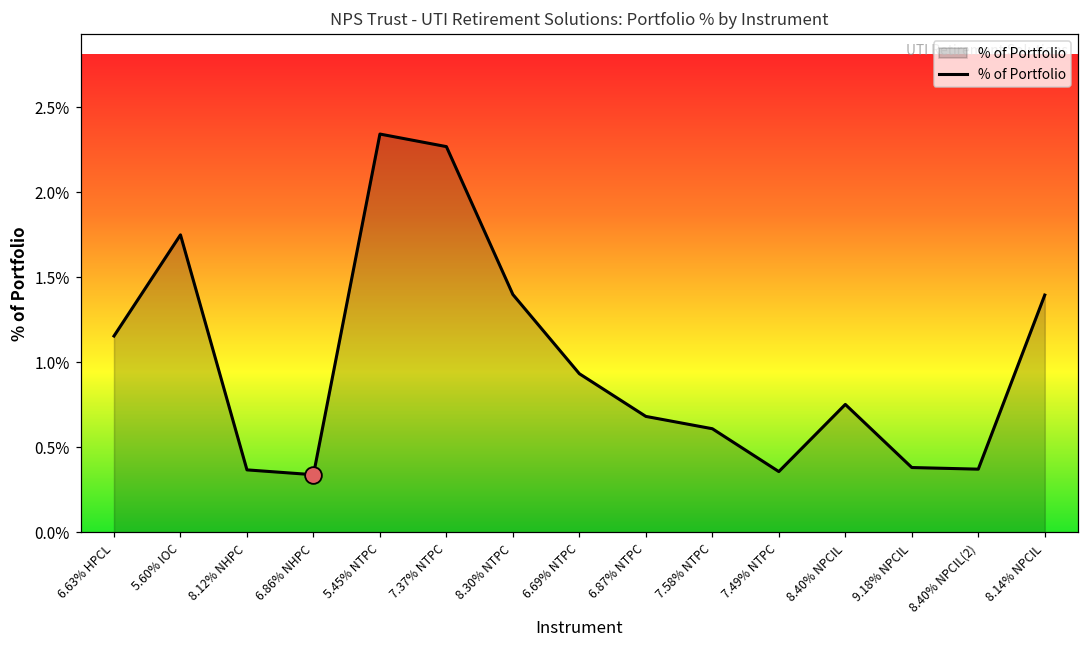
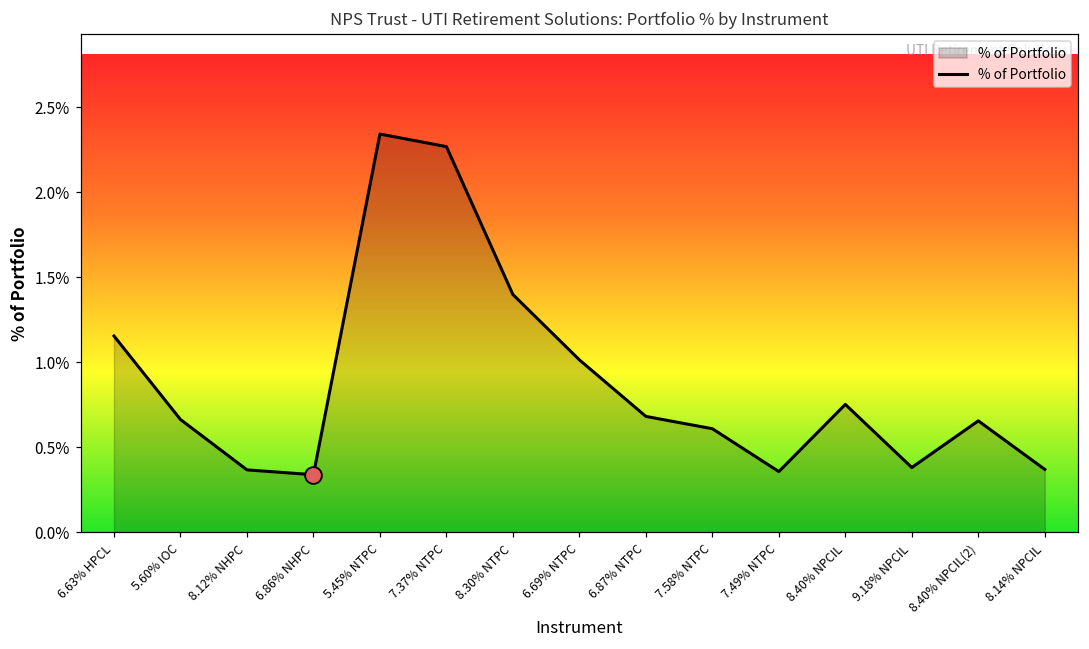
  {
    "% of Portfolio": {
      "6.63% HPCL": "1.16%",
-     "5.60% IOC": "1.75%",
+     "5.60% IOC": "0.66%",
      "8.12% NHPC": "0.37%",
      "5.45% NTPC": "2.34%",
      "7.37% NTPC": "2.27%",
      "8.30% NTPC": "1.40%",
-     "6.69% NTPC": "0.93%",
+     "6.69% NTPC": "1.01%",
      "6.87% NTPC": "0.68%",
      "7.58% NTPC": "0.61%",
      "7.49% NTPC": "0.36%",
      "8.40% NPCIL": "0.75%",
      "9.18% NPCIL": "0.38%",
-     "8.40% NPCIL(2)": "0.37%",
-     "8.14% NPCIL": "1.40%"
+     "8.40% NPCIL(2)": "0.66%",
+     "8.14% NPCIL": "0.37%"
    }
  }
